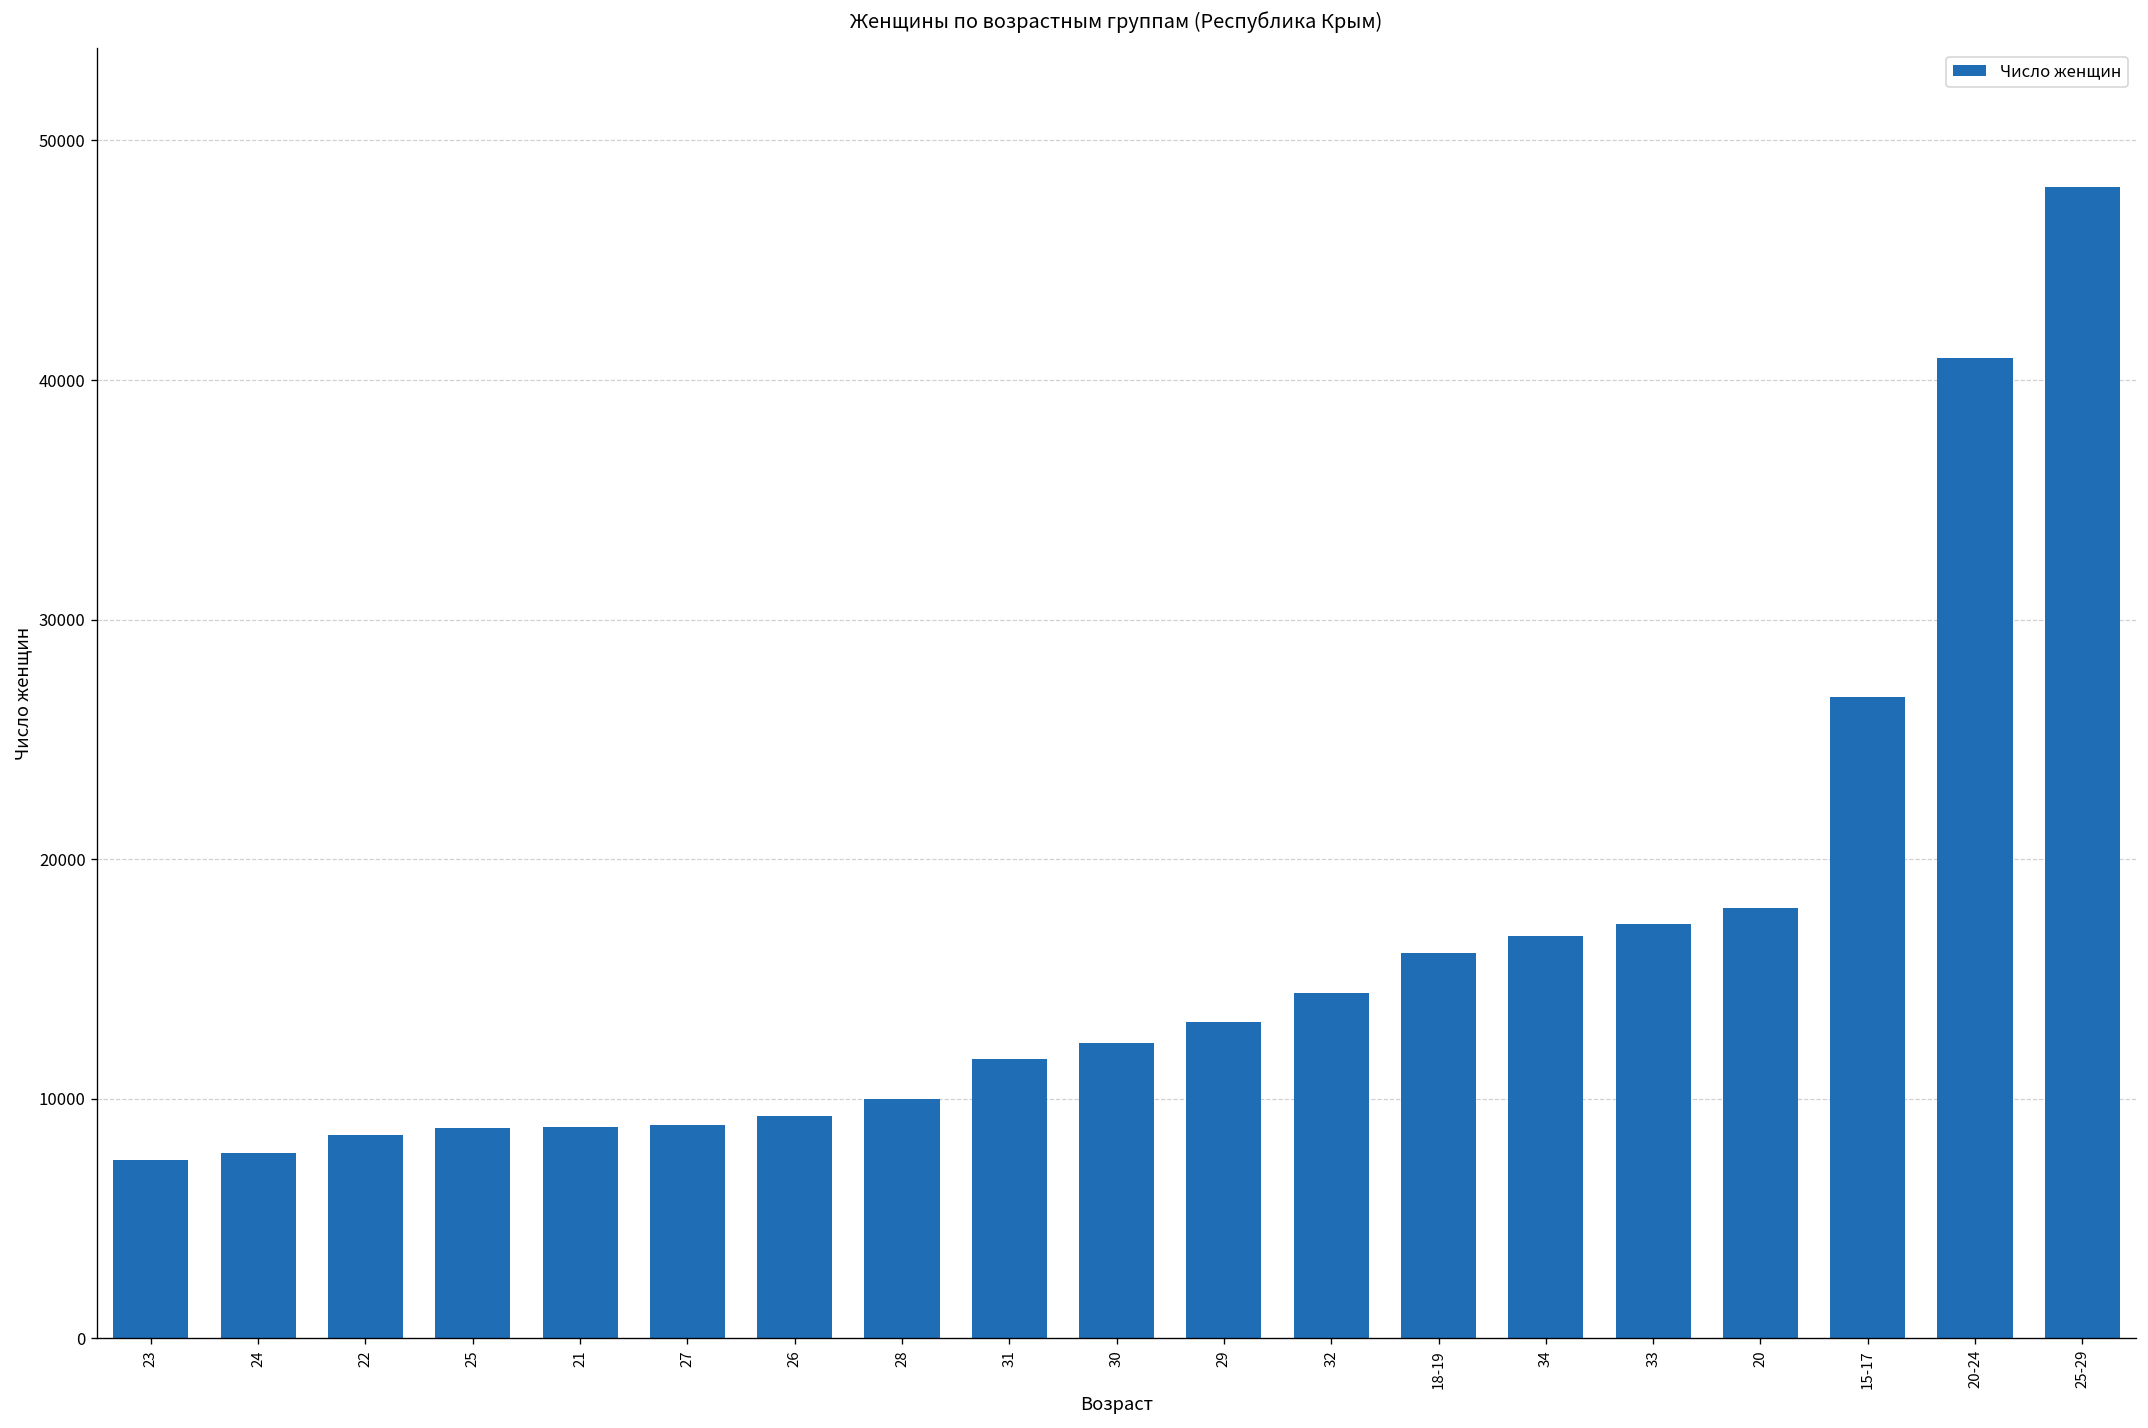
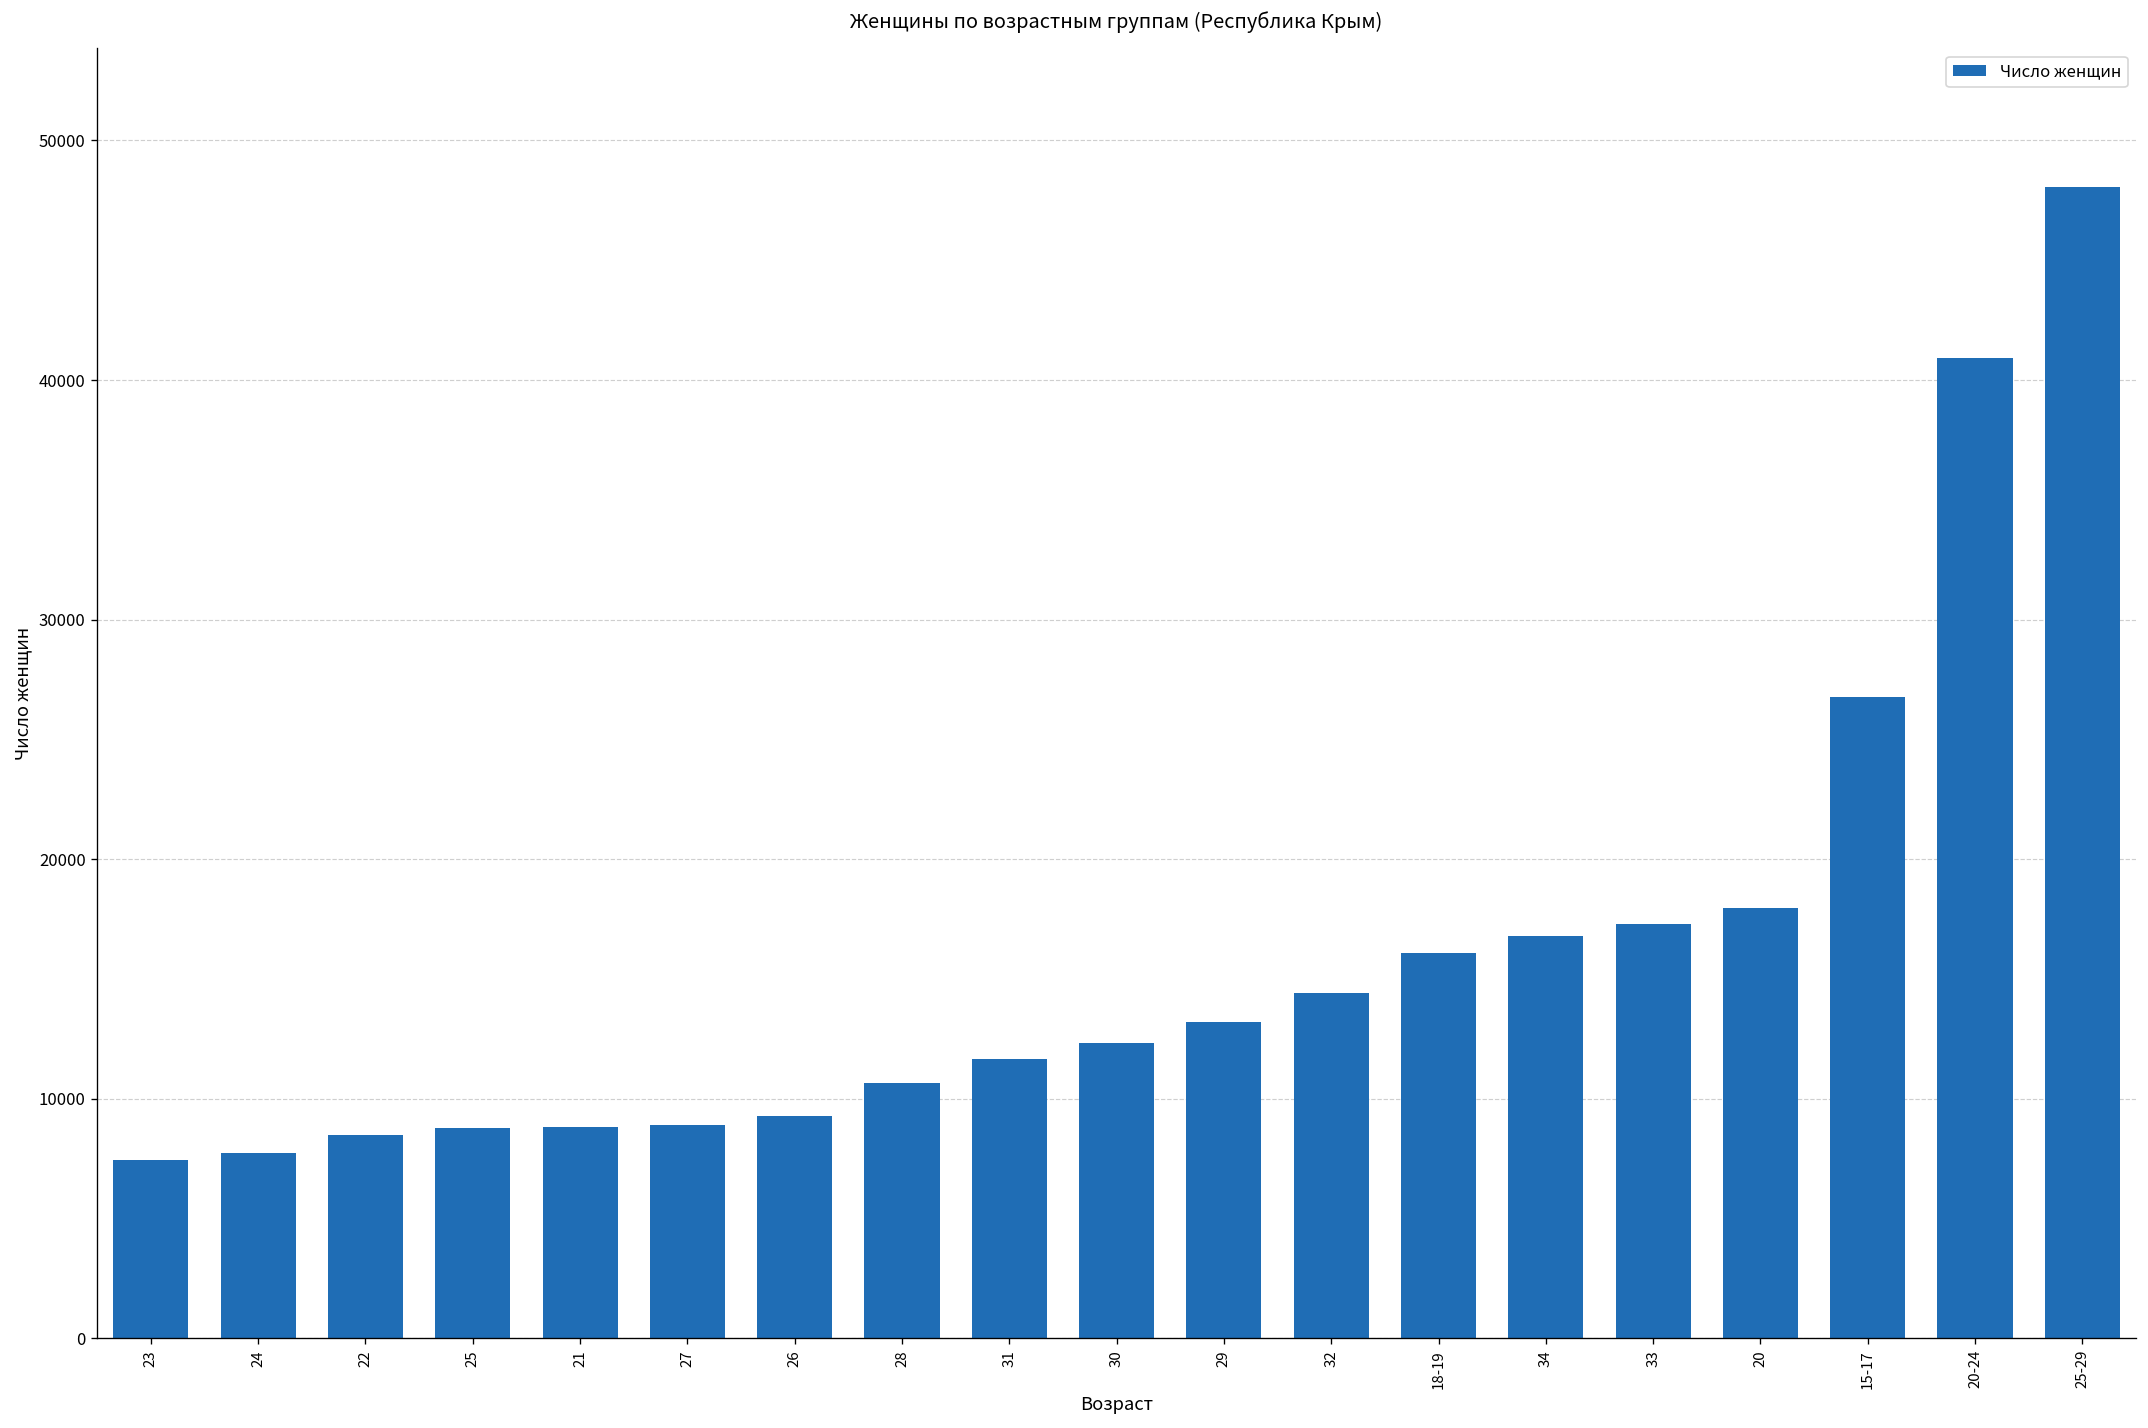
  {
    "23": 7400,
    "24": 7700,
    "22": 8500,
    "25": 8800,
    "21": 8800,
    "27": 8900,
    "26": 9300,
-   "28": 10000,
+   "28": 10600,
    "31": 11700,
    "30": 12300,
    "29": 13200,
    "32": 14400,
    "18-19": 16100,
    "34": 16800,
    "33": 17300,
    "20": 18000,
    "15-17": 26800,
    "20-24": 40900,
    "25-29": 48100
  }
